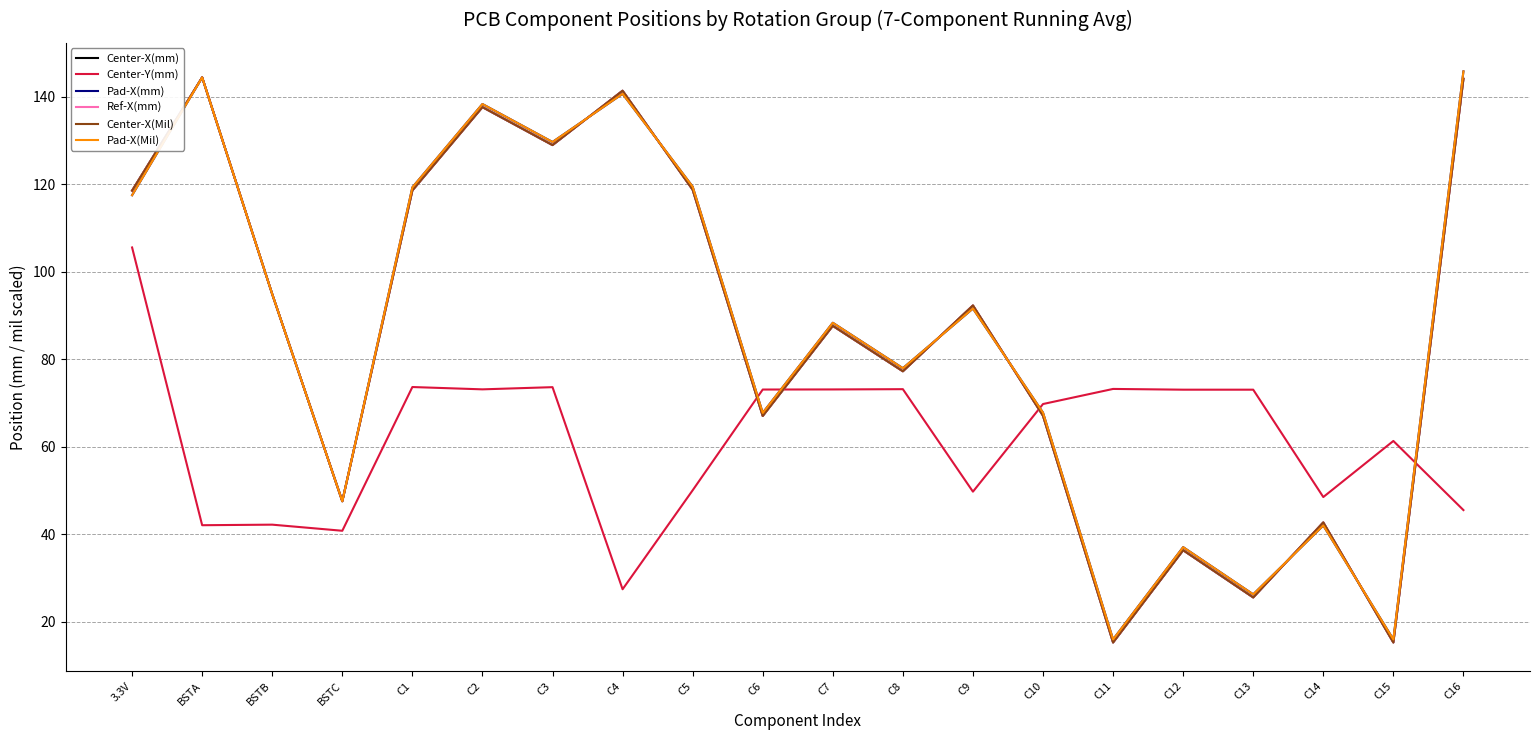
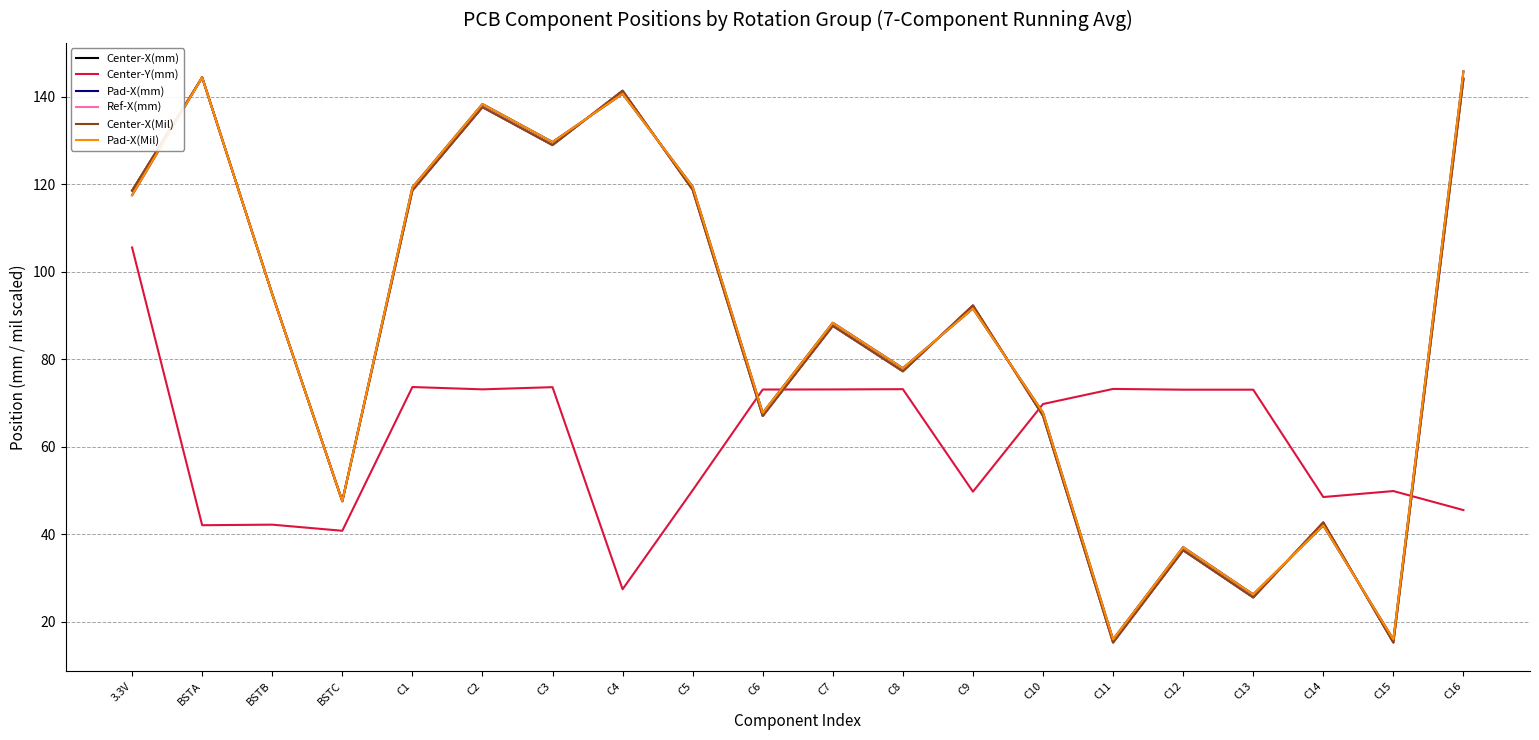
  {
    "Center-X(Mil)": {
      "3.3V": 119,
      "C1": 119,
      "C2": 138,
      "C3": 129,
      "C4": 141,
      "C5": 119,
      "C6": 67,
      "C7": 88,
      "C8": 77,
      "C9": 92,
      "C10": 67,
      "C11": 15,
      "C12": 36,
      "C13": 26,
      "C14": 43,
      "C15": 15,
      "C16": 144
    },
    "Center-Y(mm)": {
      "3.3V": 106,
      "BSTA": 42,
      "BSTB": 42,
      "BSTC": 41,
      "C1": 74,
      "C2": 73,
      "C3": 74,
      "C4": 27,
      "C5": 50,
      "C6": 73,
      "C7": 73,
      "C8": 73,
      "C9": 50,
      "C10": 70,
      "C11": 73,
      "C12": 73,
      "C13": 73,
      "C14": 48,
-     "C15": 61,
+     "C15": 50,
      "C16": 45
    },
    "Pad-X(Mil)": {
      "3.3V": 117,
      "C1": 119,
      "C2": 138,
      "C3": 130,
      "C4": 141,
      "C5": 119,
      "C6": 68,
      "C7": 88,
      "C8": 78,
      "C9": 92,
      "C10": 68,
      "C11": 16,
      "C12": 37,
      "C13": 26,
      "C14": 42,
      "C15": 16,
      "C16": 146
    }
  }
